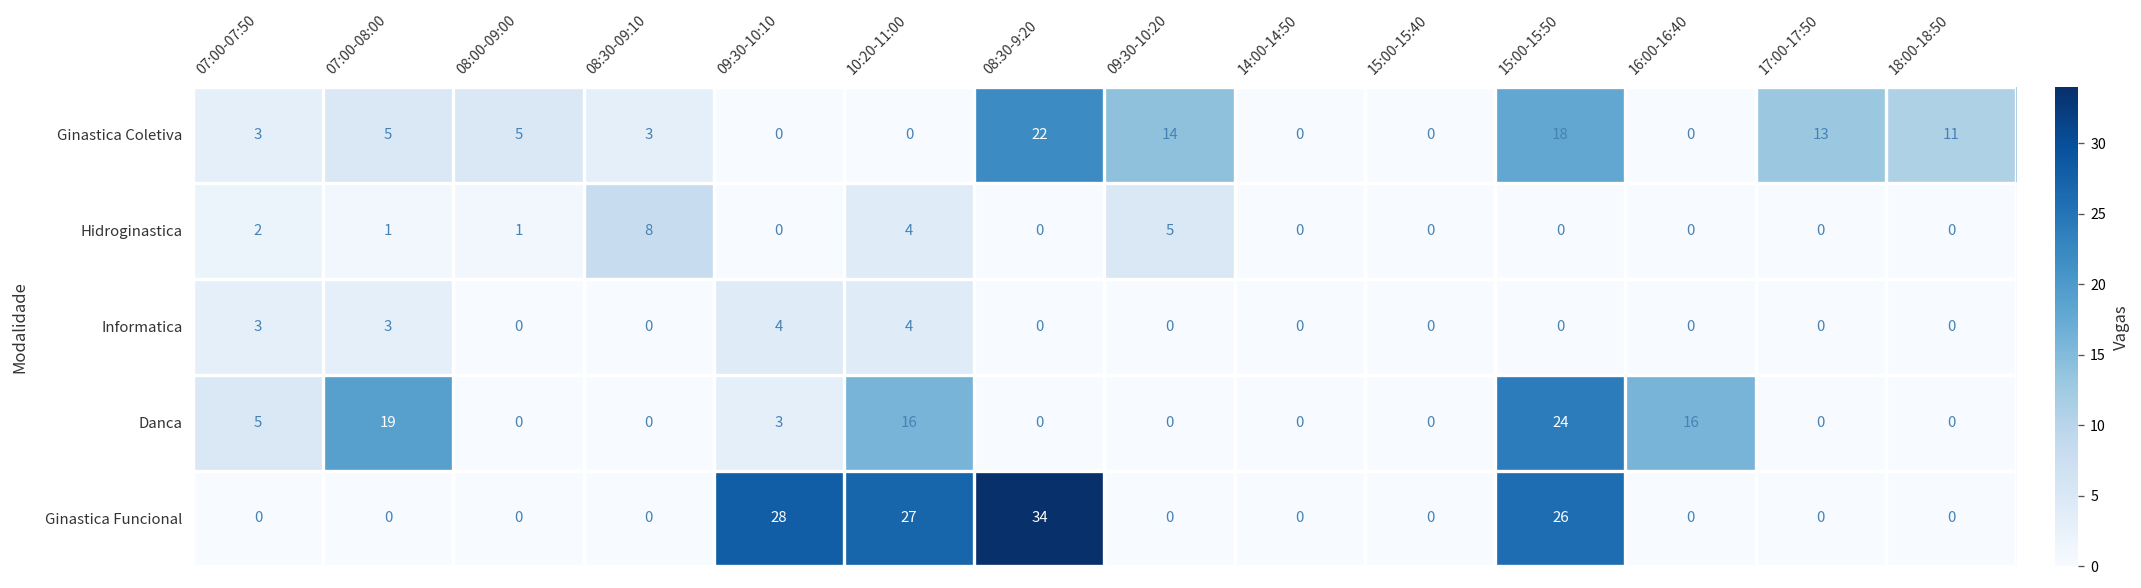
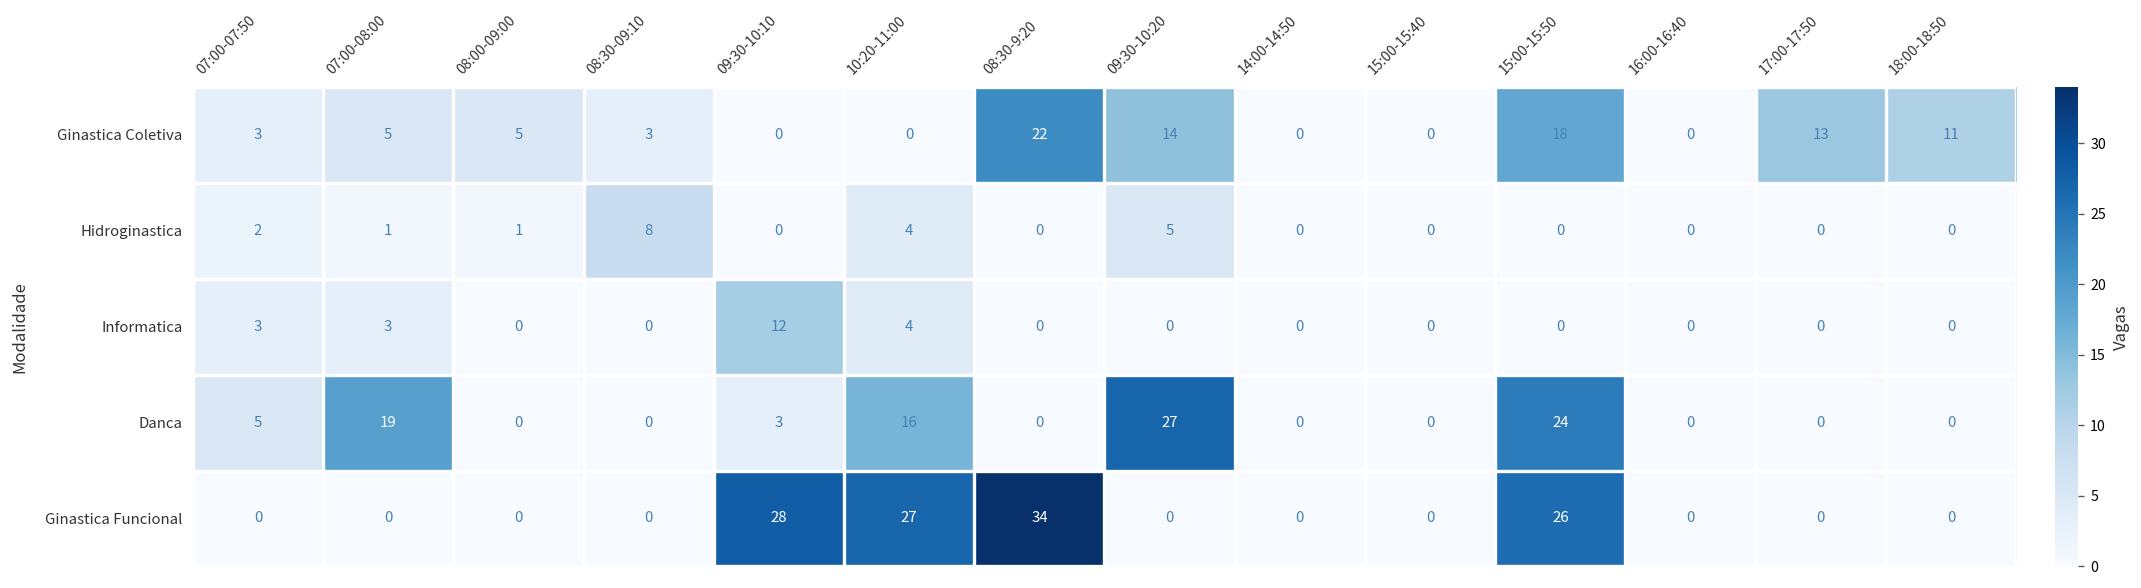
  {
    "Ginastica Coletiva": {
      "07:00-07:50": 3,
      "07:00-08:00": 5,
      "08:00-09:00": 5,
      "08:30-09:10": 3,
      "09:30-10:10": 0,
      "10:20-11:00": 0,
      "08:30-9:20": 22,
      "09:30-10:20": 14,
      "14:00-14:50": 0,
      "15:00-15:40": 0,
      "16:00-16:40": 0,
      "17:00-17:50": 13,
      "18:00-18:50": 11
    },
    "Hidroginastica": {
      "07:00-07:50": 2,
      "07:00-08:00": 1,
      "08:00-09:00": 1,
      "08:30-09:10": 8,
      "09:30-10:10": 0,
      "10:20-11:00": 4,
      "08:30-9:20": 0,
      "09:30-10:20": 5,
      "14:00-14:50": 0,
      "15:00-15:40": 0,
      "15:00-15:50": 0,
      "16:00-16:40": 0,
      "17:00-17:50": 0,
      "18:00-18:50": 0
    },
    "Informatica": {
      "07:00-07:50": 3,
      "07:00-08:00": 3,
      "08:00-09:00": 0,
      "08:30-09:10": 0,
-     "09:30-10:10": 4,
+     "09:30-10:10": 12,
      "10:20-11:00": 4,
      "08:30-9:20": 0,
      "09:30-10:20": 0,
      "14:00-14:50": 0,
      "15:00-15:40": 0,
      "15:00-15:50": 0,
      "16:00-16:40": 0,
      "17:00-17:50": 0,
      "18:00-18:50": 0
    },
    "Danca": {
      "07:00-07:50": 5,
      "07:00-08:00": 19,
      "08:00-09:00": 0,
      "08:30-09:10": 0,
      "09:30-10:10": 3,
      "10:20-11:00": 16,
      "08:30-9:20": 0,
-     "09:30-10:20": 0,
+     "09:30-10:20": 27,
      "14:00-14:50": 0,
      "15:00-15:40": 0,
      "15:00-15:50": 24,
-     "16:00-16:40": 16,
+     "16:00-16:40": 0,
      "17:00-17:50": 0,
      "18:00-18:50": 0
    },
    "Ginastica Funcional": {
      "07:00-07:50": 0,
      "07:00-08:00": 0,
      "08:00-09:00": 0,
      "08:30-09:10": 0,
      "09:30-10:10": 28,
      "10:20-11:00": 27,
      "08:30-9:20": 34,
      "09:30-10:20": 0,
      "14:00-14:50": 0,
      "15:00-15:40": 0,
      "15:00-15:50": 26,
      "16:00-16:40": 0,
      "17:00-17:50": 0,
      "18:00-18:50": 0
    }
  }
